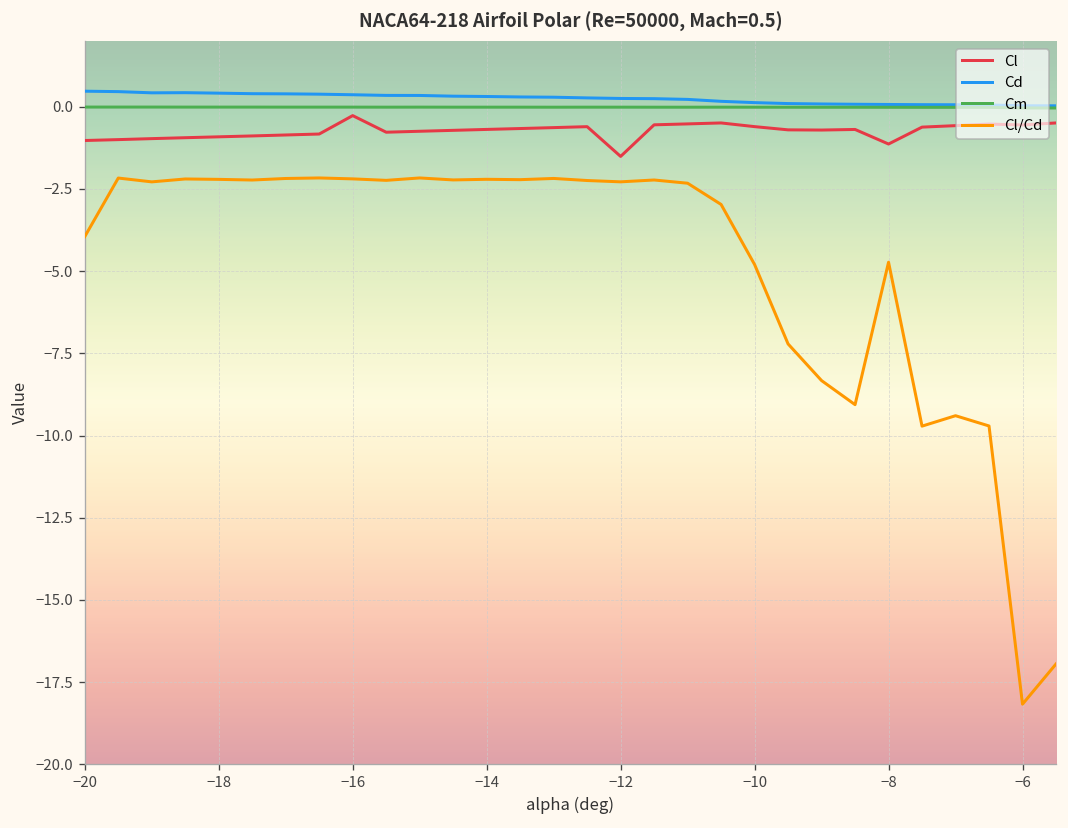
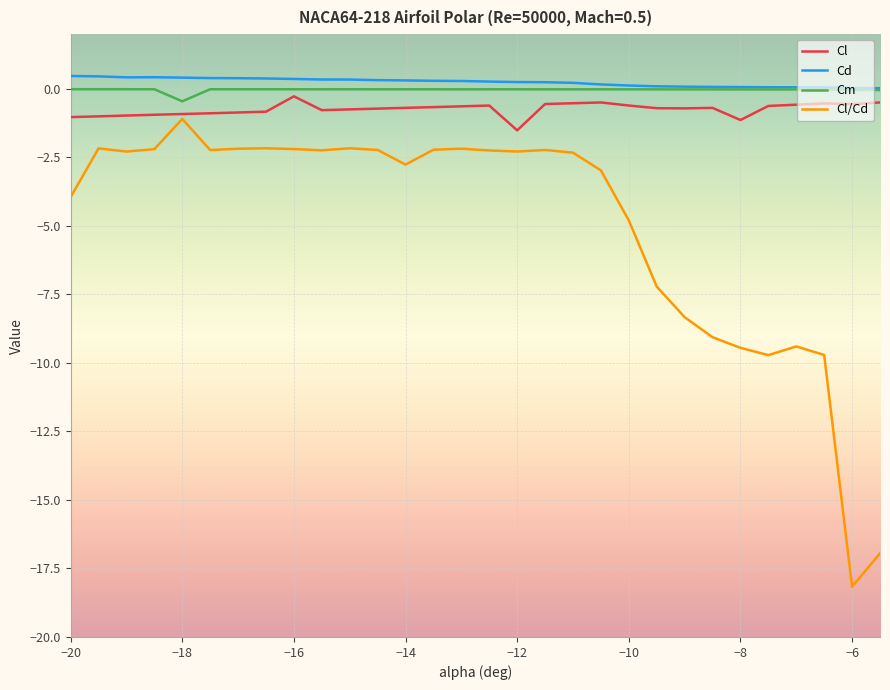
  {
    "Cl": {
      "−20": -1.0,
      "−18": -0.9,
      "−16": -0.3,
      "−14": -0.7,
      "−12": -1.5,
      "−10": -0.6,
      "−8": -1.1
    },
    "Cd": {
      "−20": 0.5,
      "−18": 0.4,
      "−16": 0.4,
      "−14": 0.3,
      "−12": 0.3,
      "−10": 0.1
    },
    "Cm": {
      "−20": 0.0,
-     "−18": 0.0,
+     "−18": -0.5,
      "−16": 0.0,
      "−14": 0.0,
      "−12": 0.0,
      "−10": 0.0
    },
    "Cl/Cd": {
      "−20": -3.9,
-     "−18": -2.2,
+     "−18": -1.1,
      "−16": -2.2,
-     "−14": -2.2,
+     "−14": -2.8,
      "−12": -2.3,
      "−10": -4.8,
-     "−8": -4.7,
+     "−8": -9.4,
      "−6": -18.2
    }
  }
